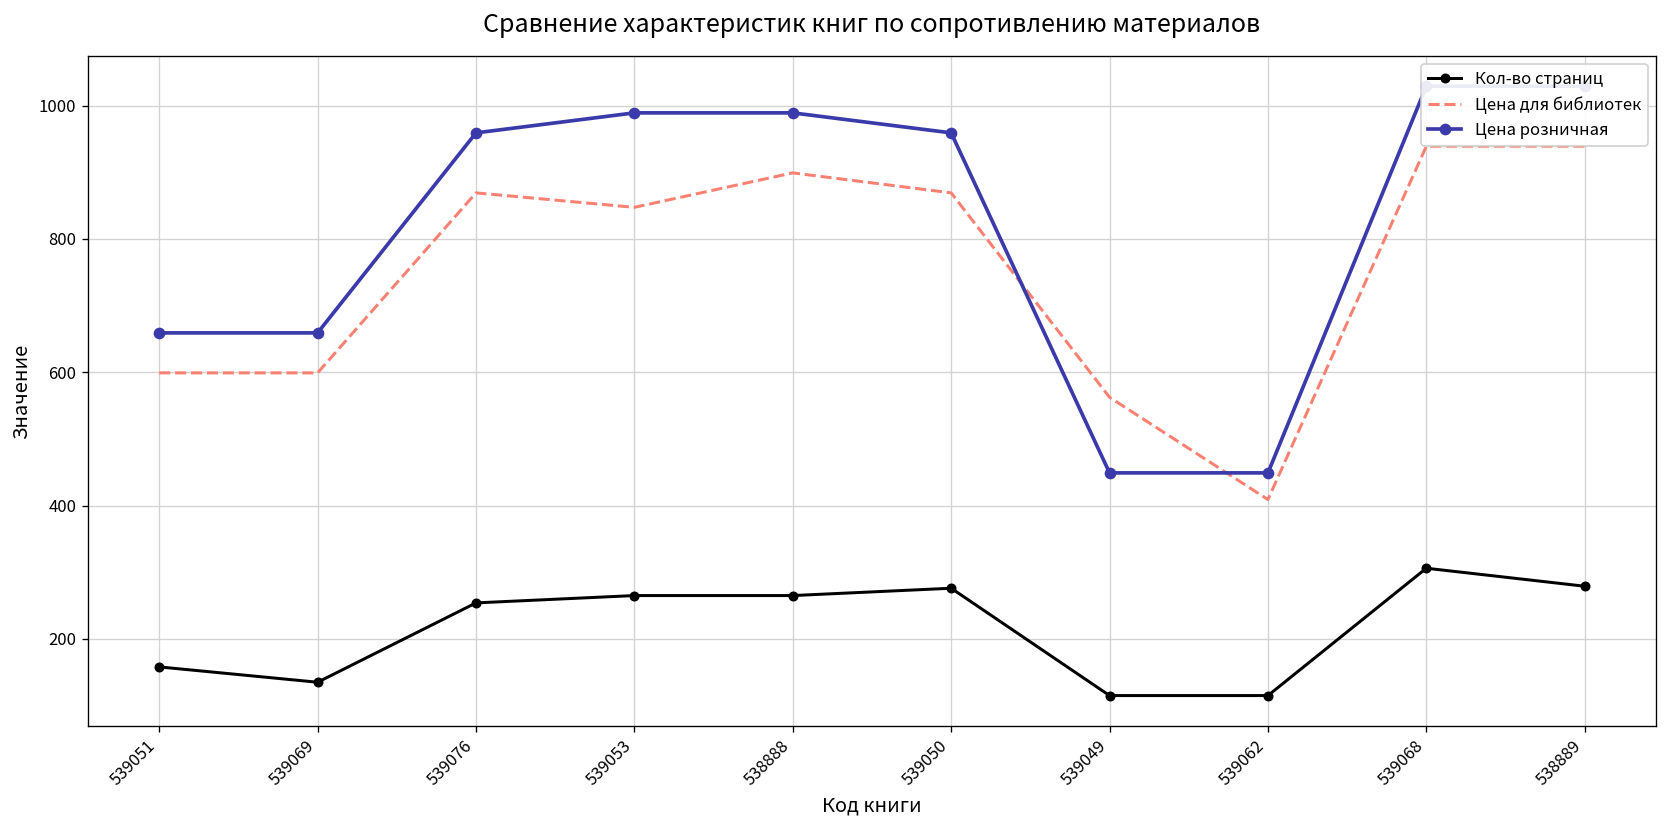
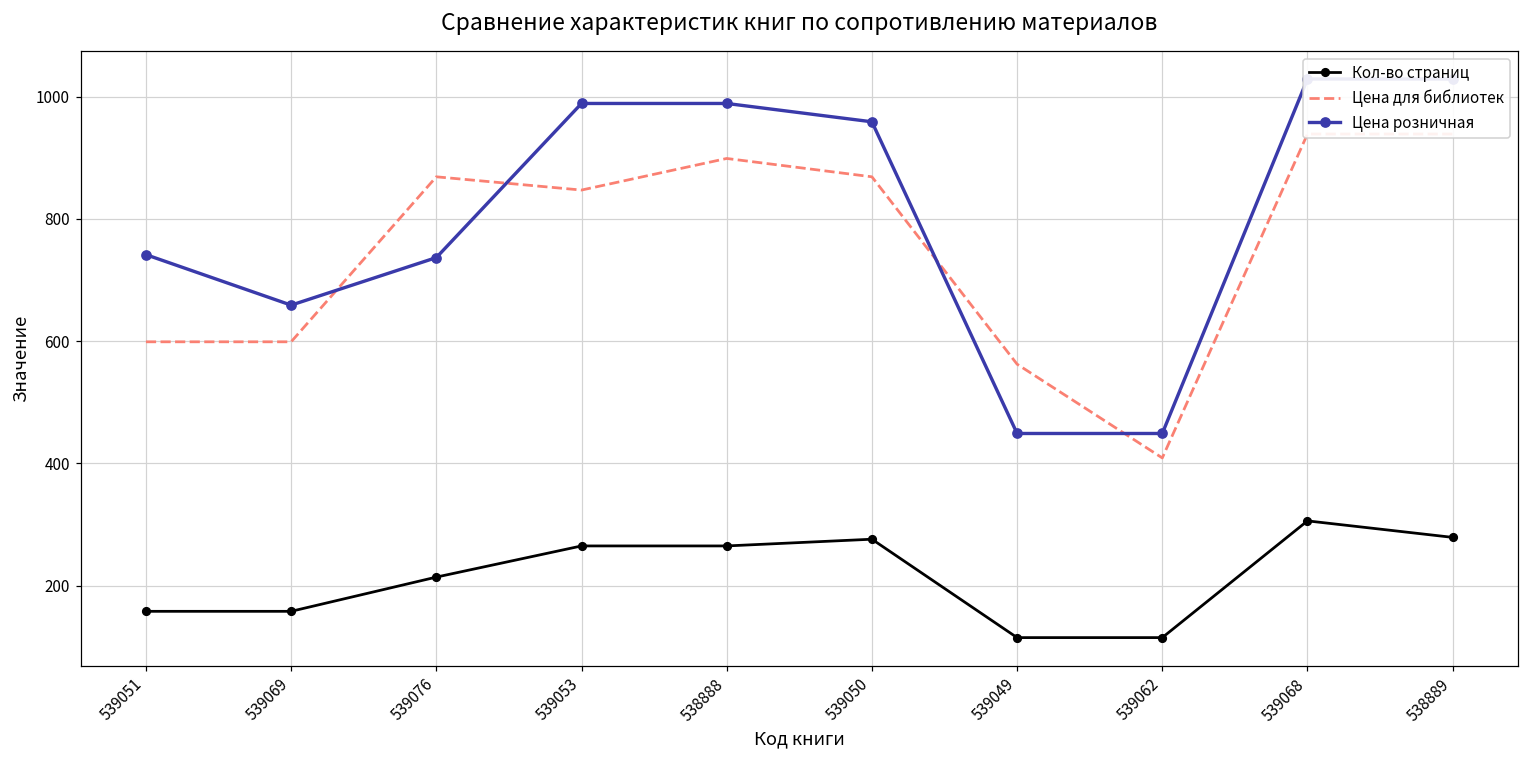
  {
    "Кол-во страниц": {
      "539051": 160,
-     "539069": 140,
-     "539076": 250,
+     "539069": 160,
+     "539076": 210,
      "539053": 270,
      "538888": 270,
      "539050": 280,
      "539049": 120,
      "539062": 120,
      "539068": 310,
      "538889": 280
    },
    "Цена для библиотек": {
      "539051": 600,
      "539069": 600,
      "539076": 870,
      "539053": 850,
      "538888": 900,
      "539050": 870,
      "539049": 560,
      "539062": 410,
      "539068": 940,
      "538889": 940
    },
    "Цена розничная": {
-     "539051": 660,
+     "539051": 740,
      "539069": 660,
-     "539076": 960,
+     "539076": 740,
      "539053": 990,
      "538888": 990,
      "539050": 960,
      "539049": 450,
      "539062": 450
    }
  }
